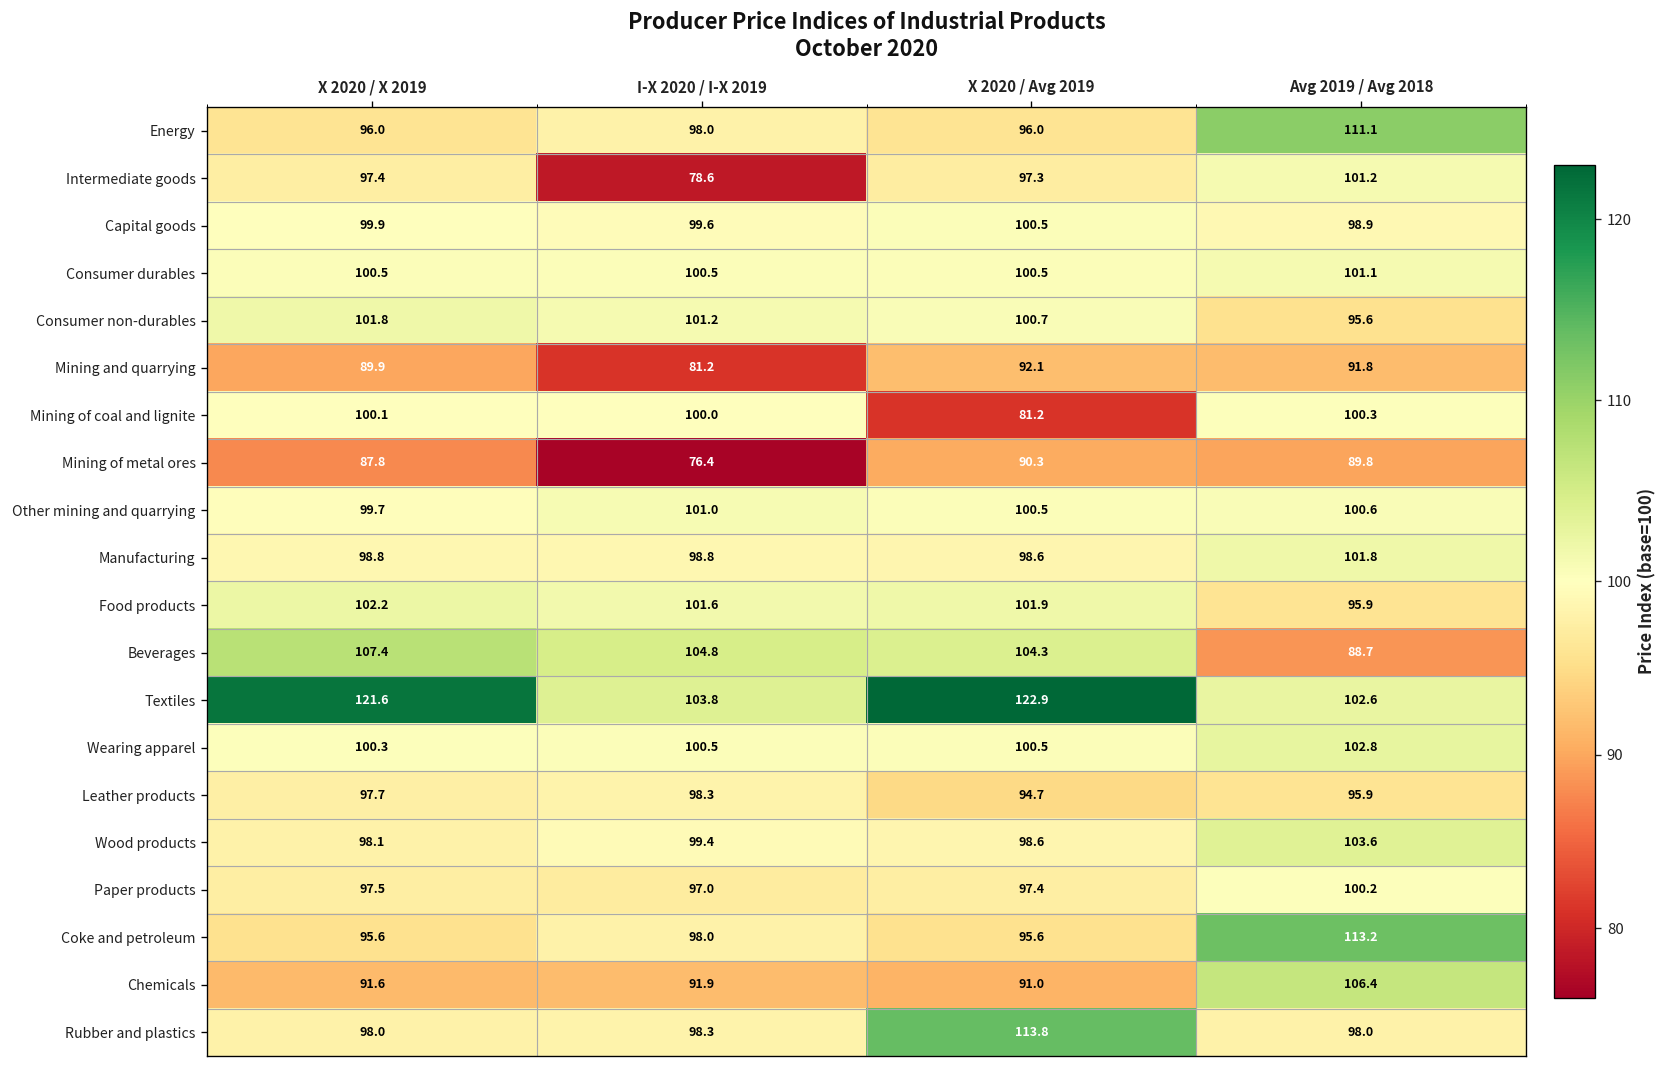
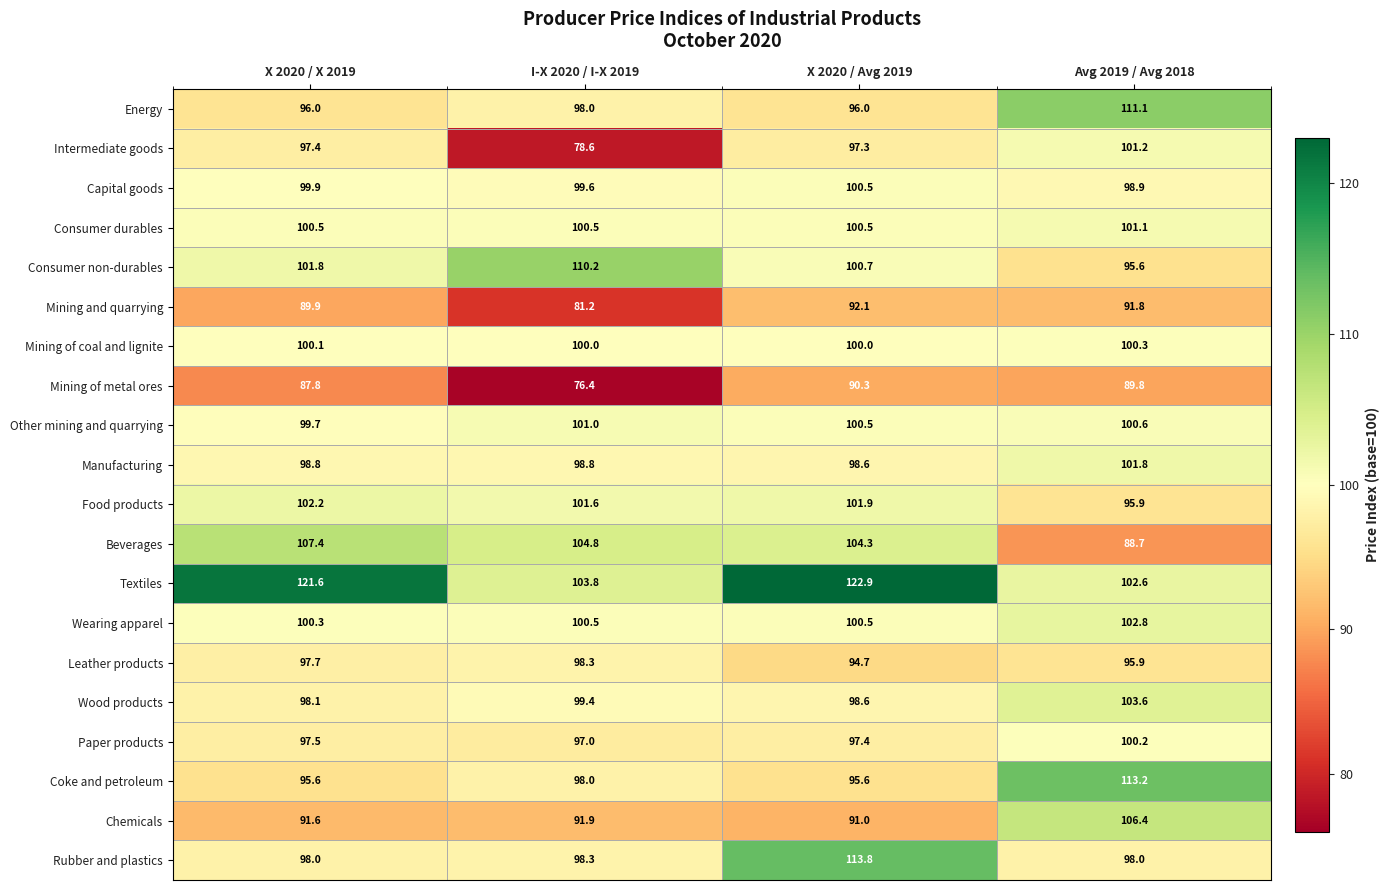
  {
    "Energy": {
      "X 2020 / X 2019": 96.0,
      "I-X 2020 / I-X 2019": 98.0,
      "X 2020 / Avg 2019": 96.0,
      "Avg 2019 / Avg 2018": 111.1
    },
    "Intermediate goods": {
      "X 2020 / X 2019": 97.4,
      "I-X 2020 / I-X 2019": 78.6,
      "X 2020 / Avg 2019": 97.3,
      "Avg 2019 / Avg 2018": 101.2
    },
    "Capital goods": {
      "X 2020 / X 2019": 99.9,
      "I-X 2020 / I-X 2019": 99.6,
      "X 2020 / Avg 2019": 100.5,
      "Avg 2019 / Avg 2018": 98.9
    },
    "Consumer durables": {
      "X 2020 / X 2019": 100.5,
      "I-X 2020 / I-X 2019": 100.5,
      "X 2020 / Avg 2019": 100.5,
      "Avg 2019 / Avg 2018": 101.1
    },
    "Consumer non-durables": {
      "X 2020 / X 2019": 101.8,
-     "I-X 2020 / I-X 2019": 101.2,
+     "I-X 2020 / I-X 2019": 110.2,
      "X 2020 / Avg 2019": 100.7,
      "Avg 2019 / Avg 2018": 95.6
    },
    "Mining and quarrying": {
      "X 2020 / X 2019": 89.9,
      "I-X 2020 / I-X 2019": 81.2,
      "X 2020 / Avg 2019": 92.1,
      "Avg 2019 / Avg 2018": 91.8
    },
    "Mining of coal and lignite": {
      "X 2020 / X 2019": 100.1,
      "I-X 2020 / I-X 2019": 100.0,
-     "X 2020 / Avg 2019": 81.2,
+     "X 2020 / Avg 2019": 100.0,
      "Avg 2019 / Avg 2018": 100.3
    },
    "Mining of metal ores": {
      "X 2020 / X 2019": 87.8,
      "I-X 2020 / I-X 2019": 76.4,
      "X 2020 / Avg 2019": 90.3,
      "Avg 2019 / Avg 2018": 89.8
    },
    "Other mining and quarrying": {
      "X 2020 / X 2019": 99.7,
      "I-X 2020 / I-X 2019": 101.0,
      "X 2020 / Avg 2019": 100.5,
      "Avg 2019 / Avg 2018": 100.6
    },
    "Manufacturing": {
      "X 2020 / X 2019": 98.8,
      "I-X 2020 / I-X 2019": 98.8,
      "X 2020 / Avg 2019": 98.6,
      "Avg 2019 / Avg 2018": 101.8
    },
    "Food products": {
      "X 2020 / X 2019": 102.2,
      "I-X 2020 / I-X 2019": 101.6,
      "X 2020 / Avg 2019": 101.9,
      "Avg 2019 / Avg 2018": 95.9
    },
    "Beverages": {
      "X 2020 / X 2019": 107.4,
      "I-X 2020 / I-X 2019": 104.8,
      "X 2020 / Avg 2019": 104.3,
      "Avg 2019 / Avg 2018": 88.7
    },
    "Textiles": {
      "X 2020 / X 2019": 121.6,
      "I-X 2020 / I-X 2019": 103.8,
      "X 2020 / Avg 2019": 122.9,
      "Avg 2019 / Avg 2018": 102.6
    },
    "Wearing apparel": {
      "X 2020 / X 2019": 100.3,
      "I-X 2020 / I-X 2019": 100.5,
      "X 2020 / Avg 2019": 100.5,
      "Avg 2019 / Avg 2018": 102.8
    },
    "Leather products": {
      "X 2020 / X 2019": 97.7,
      "I-X 2020 / I-X 2019": 98.3,
      "X 2020 / Avg 2019": 94.7,
      "Avg 2019 / Avg 2018": 95.9
    },
    "Wood products": {
      "X 2020 / X 2019": 98.1,
      "I-X 2020 / I-X 2019": 99.4,
      "X 2020 / Avg 2019": 98.6,
      "Avg 2019 / Avg 2018": 103.6
    },
    "Paper products": {
      "X 2020 / X 2019": 97.5,
      "I-X 2020 / I-X 2019": 97.0,
      "X 2020 / Avg 2019": 97.4,
      "Avg 2019 / Avg 2018": 100.2
    },
    "Coke and petroleum": {
      "X 2020 / X 2019": 95.6,
      "I-X 2020 / I-X 2019": 98.0,
      "X 2020 / Avg 2019": 95.6,
      "Avg 2019 / Avg 2018": 113.2
    },
    "Chemicals": {
      "X 2020 / X 2019": 91.6,
      "I-X 2020 / I-X 2019": 91.9,
      "X 2020 / Avg 2019": 91.0,
      "Avg 2019 / Avg 2018": 106.4
    },
    "Rubber and plastics": {
      "X 2020 / X 2019": 98.0,
      "I-X 2020 / I-X 2019": 98.3,
      "X 2020 / Avg 2019": 113.8,
      "Avg 2019 / Avg 2018": 98.0
    }
  }
